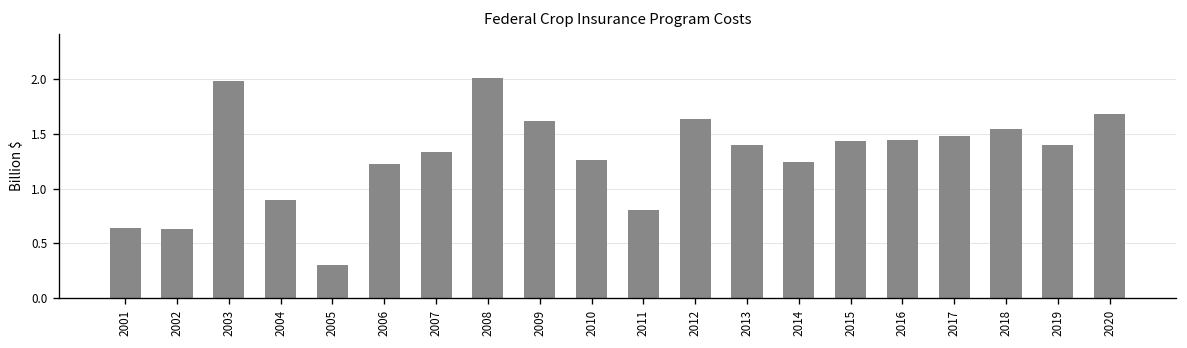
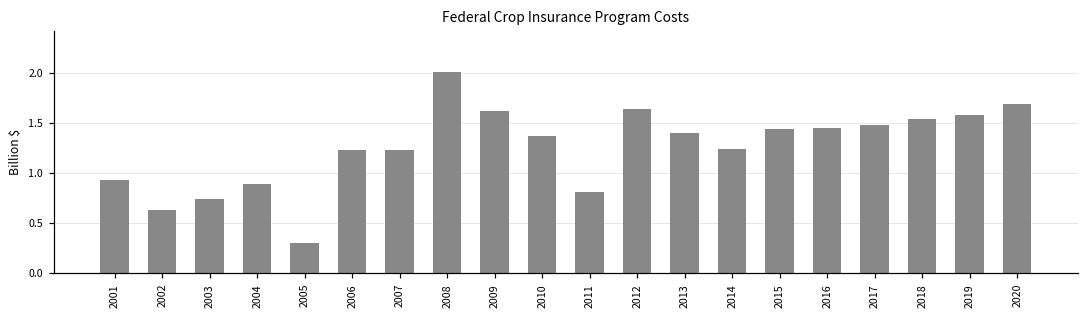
  {
-   "2001": 0.6,
+   "2001": 0.9,
    "2002": 0.6,
-   "2003": 2.0,
+   "2003": 0.7,
    "2004": 0.9,
    "2005": 0.3,
    "2006": 1.2,
-   "2007": 1.3,
+   "2007": 1.2,
    "2008": 2.0,
    "2009": 1.6,
-   "2010": 1.3,
+   "2010": 1.4,
    "2011": 0.8,
    "2012": 1.6,
    "2013": 1.4,
    "2014": 1.2,
    "2015": 1.4,
    "2016": 1.4,
    "2017": 1.5,
    "2018": 1.5,
-   "2019": 1.4,
+   "2019": 1.6,
    "2020": 1.7
  }
